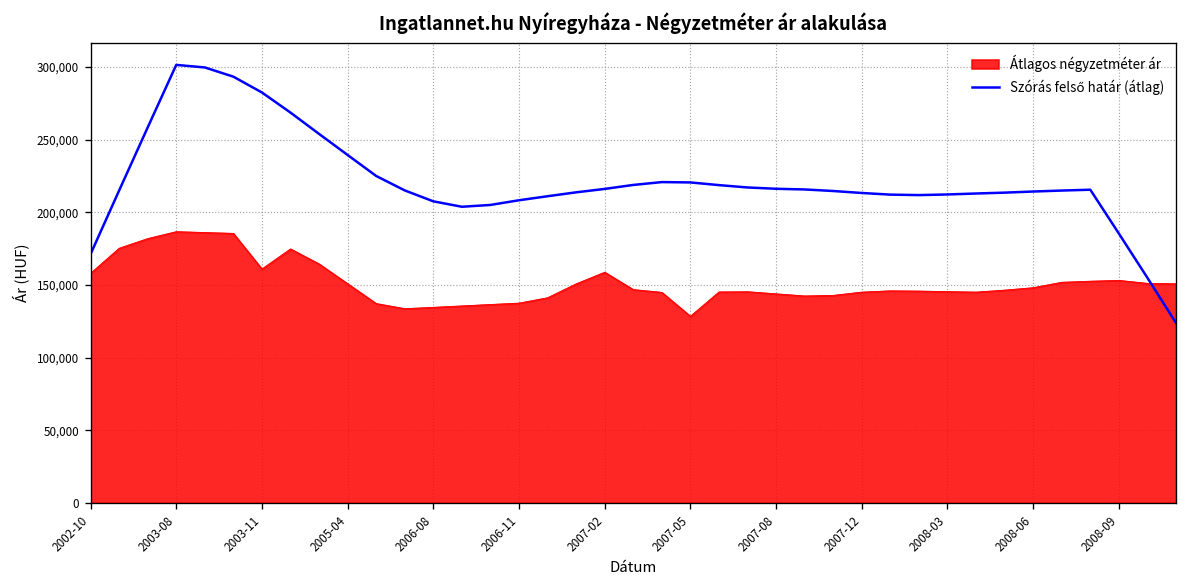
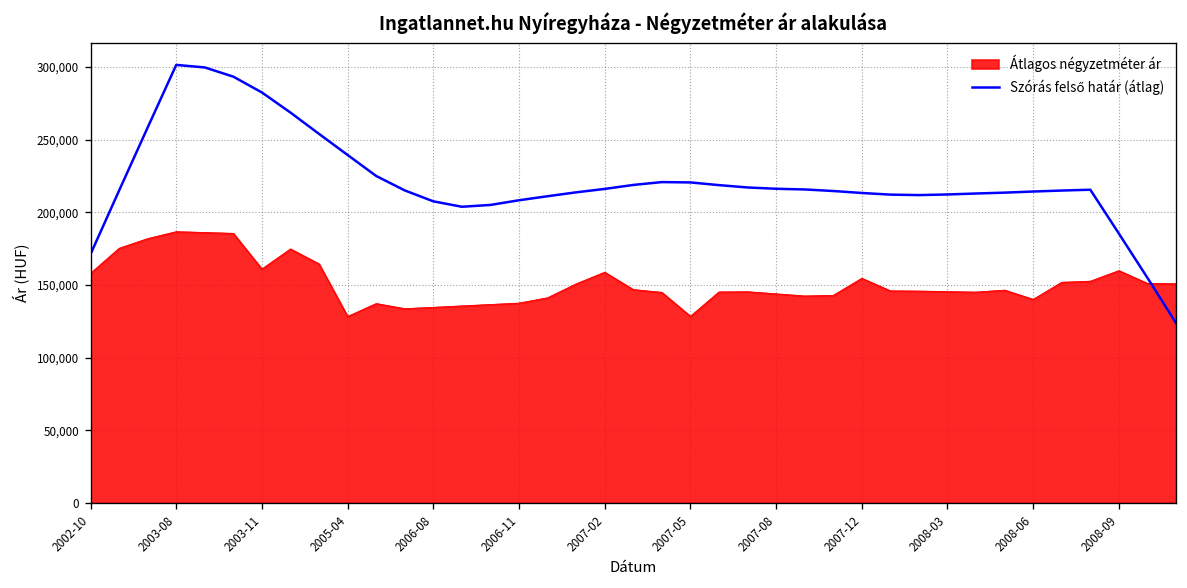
  {
    "Átlagos négyzetméter ár": {
      "2002-10": "158,000",
      "2003-08": "187,000",
      "2003-11": "161,000",
-     "2005-04": "151,000",
+     "2005-04": "128,000",
      "2006-08": "135,000",
      "2006-11": "137,000",
      "2007-02": "159,000",
      "2007-05": "128,000",
      "2007-08": "144,000",
-     "2007-12": "145,000",
+     "2007-12": "155,000",
      "2008-03": "145,000",
-     "2008-06": "148,000",
-     "2008-09": "153,000"
+     "2008-06": "140,000",
+     "2008-09": "160,000"
    },
    "Szórás felső határ (átlag)": {
      "2002-10": "171,000",
      "2003-08": "301,000",
      "2003-11": "282,000",
      "2005-04": "239,000",
      "2006-08": "208,000",
      "2006-11": "208,000",
      "2007-02": "216,000",
      "2007-05": "221,000",
      "2007-08": "216,000",
      "2007-12": "213,000",
      "2008-03": "212,000",
      "2008-06": "214,000",
      "2008-09": "185,000"
    }
  }
